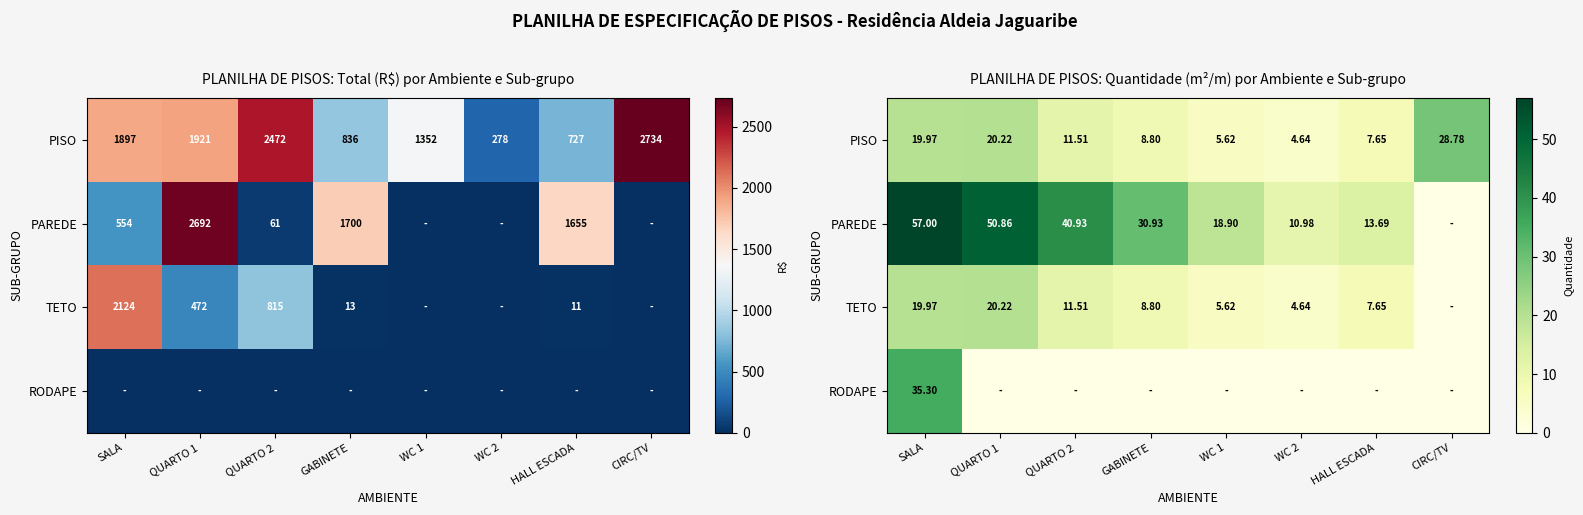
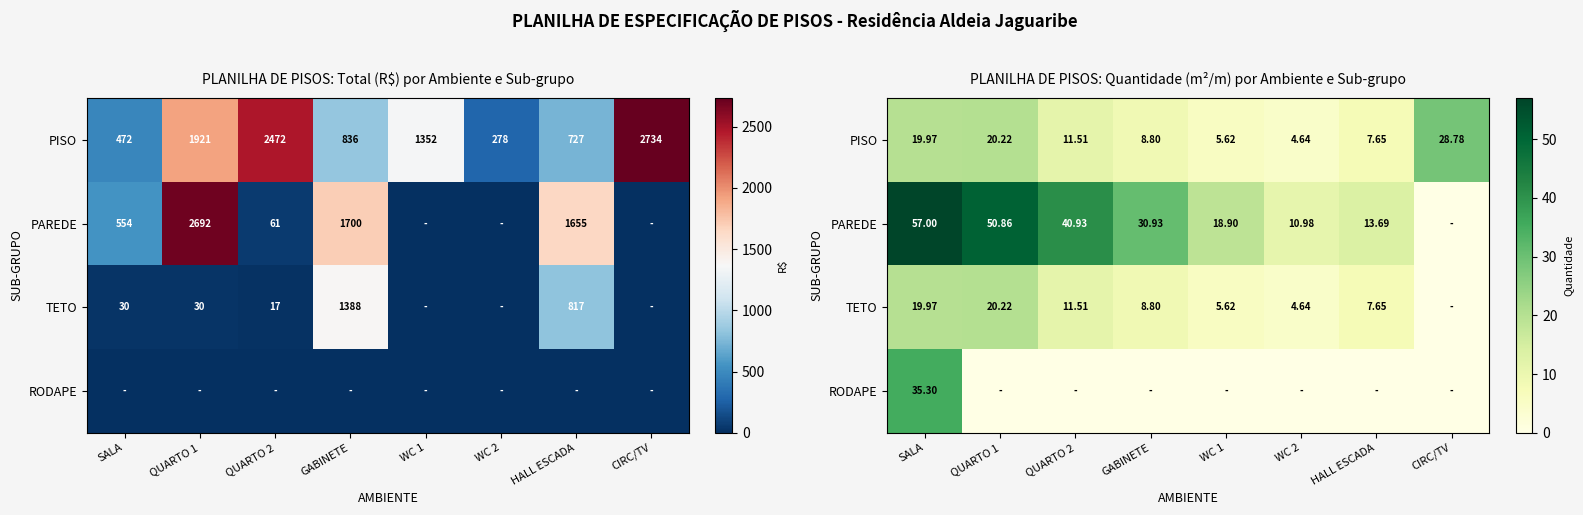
  {
    "PLANILHA DE PISOS: Total (R$) por Ambiente e Sub-grupo": {
      "PISO": {
-       "SALA": 1897,
+       "SALA": 472,
        "QUARTO 1": 1921,
        "QUARTO 2": 2472,
        "GABINETE": 836,
        "WC 1": 1352,
        "WC 2": 278,
        "HALL ESCADA": 727,
        "CIRC/TV": 2734
      },
      "PAREDE": {
        "SALA": 554,
        "QUARTO 1": 2692,
        "QUARTO 2": 61,
        "GABINETE": 1700,
        "HALL ESCADA": 1655
      },
      "TETO": {
-       "SALA": 2124,
-       "QUARTO 1": 472,
-       "QUARTO 2": 815,
-       "GABINETE": 13,
-       "HALL ESCADA": 11
+       "SALA": 30,
+       "QUARTO 1": 30,
+       "QUARTO 2": 17,
+       "GABINETE": 1388,
+       "HALL ESCADA": 817
      }
    },
    "PLANILHA DE PISOS: Quantidade (m²/m) por Ambiente e Sub-grupo": {
      "PISO": {
        "SALA": 19.97,
        "QUARTO 1": 20.22,
        "QUARTO 2": 11.51,
        "GABINETE": 8.80,
        "WC 1": 5.62,
        "WC 2": 4.64,
        "HALL ESCADA": 7.65,
        "CIRC/TV": 28.78
      },
      "PAREDE": {
        "SALA": 57.00,
        "QUARTO 1": 50.86,
        "QUARTO 2": 40.93,
        "GABINETE": 30.93,
        "WC 1": 18.90,
        "WC 2": 10.98,
        "HALL ESCADA": 13.69
      },
      "TETO": {
        "SALA": 19.97,
        "QUARTO 1": 20.22,
        "QUARTO 2": 11.51,
        "GABINETE": 8.80,
        "WC 1": 5.62,
        "WC 2": 4.64,
        "HALL ESCADA": 7.65
      },
      "RODAPE": {
        "SALA": 35.30
      }
    }
  }
